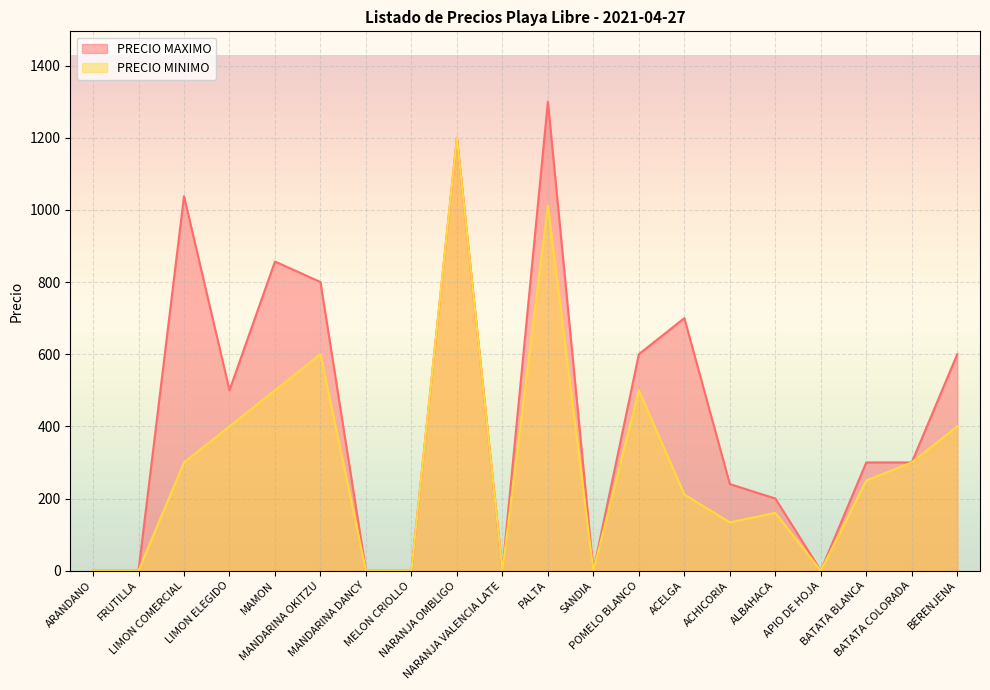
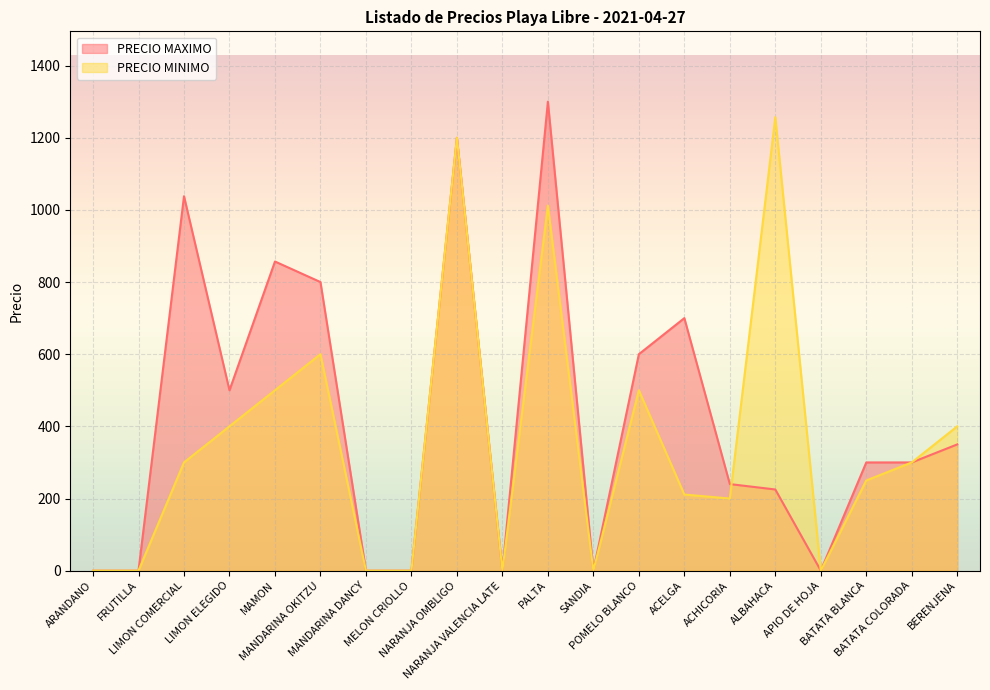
  {
    "PRECIO MAXIMO": {
      "LIMON COMERCIAL": 1040,
      "LIMON ELEGIDO": 500,
      "MAMON": 860,
      "MANDARINA OKITZU": 800,
      "PALTA": 1300,
      "POMELO BLANCO": 600,
      "ACELGA": 700,
      "ACHICORIA": 240,
-     "ALBAHACA": 200,
+     "ALBAHACA": 230,
      "BATATA BLANCA": 300,
-     "BERENJENA": 600
+     "BERENJENA": 350
    },
    "PRECIO MINIMO": {
      "LIMON COMERCIAL": 300,
      "LIMON ELEGIDO": 400,
      "MAMON": 500,
      "MANDARINA OKITZU": 600,
      "PALTA": 1010,
      "POMELO BLANCO": 500,
      "ACELGA": 210,
-     "ACHICORIA": 130,
-     "ALBAHACA": 160,
+     "ACHICORIA": 200,
+     "ALBAHACA": 1260,
      "BATATA BLANCA": 250,
      "BERENJENA": 400
    }
  }
